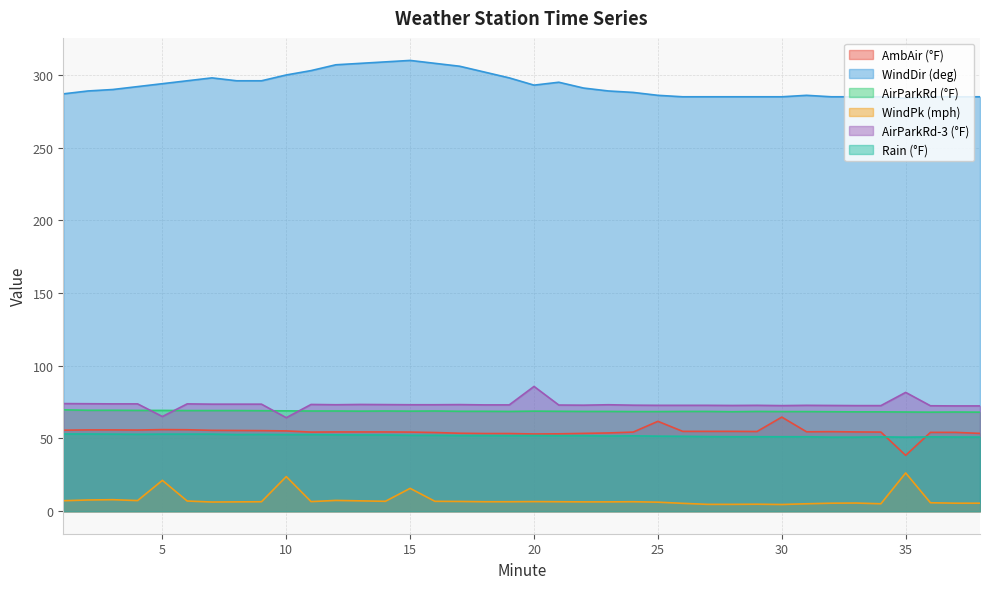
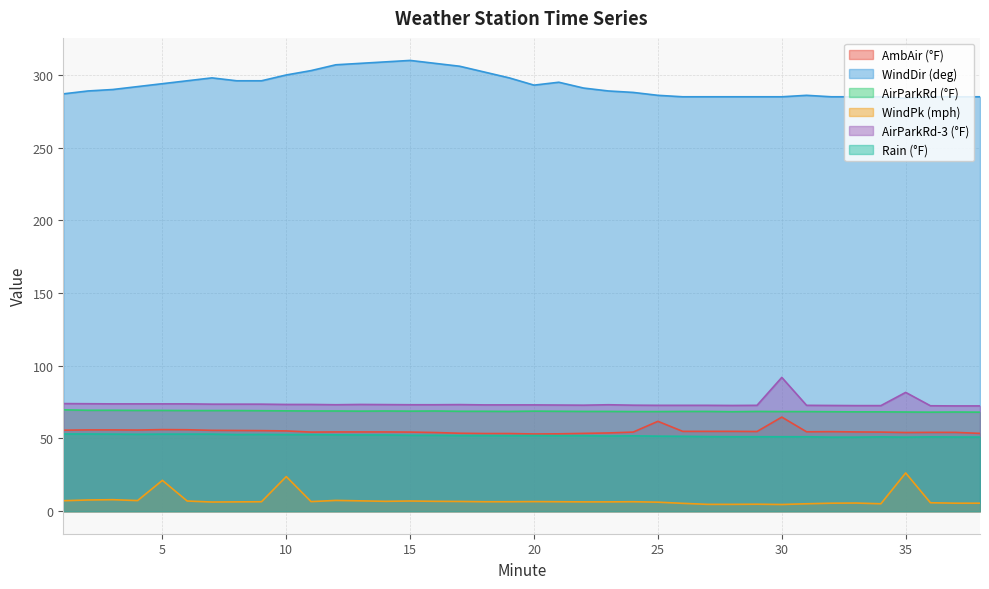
  {
    "AmbAir (°F)": {
      "5": 56,
      "10": 55,
      "15": 54,
      "25": 62,
      "30": 65,
-     "35": 38
+     "35": 54
    },
    "WindPk (mph)": {
      "5": 21,
      "10": 24,
-     "15": 16,
+     "15": 7,
      "20": 7,
      "25": 6,
      "30": 5,
      "35": 26
    },
    "AirParkRd-3 (°F)": {
-     "5": 65,
-     "10": 64,
+     "5": 74,
+     "10": 73,
      "15": 73,
-     "20": 86,
+     "20": 73,
      "25": 73,
-     "30": 73,
+     "30": 92,
      "35": 82
    }
  }
